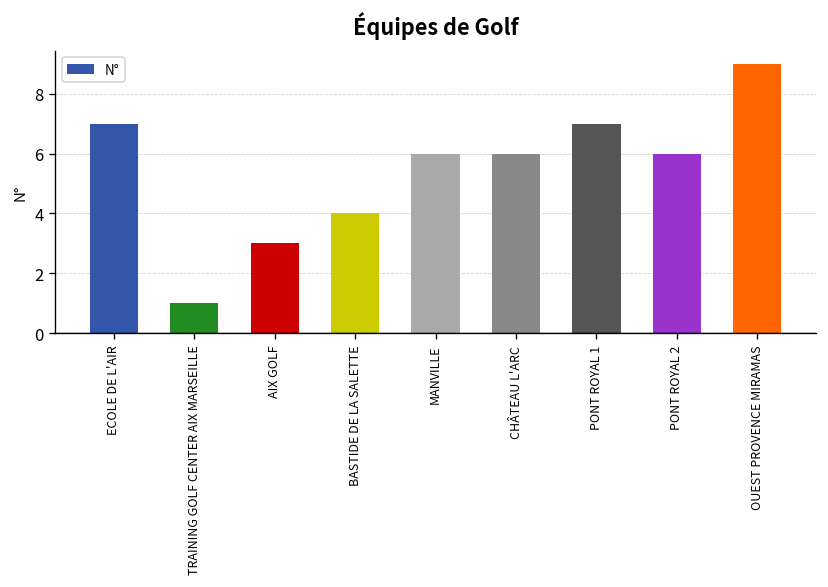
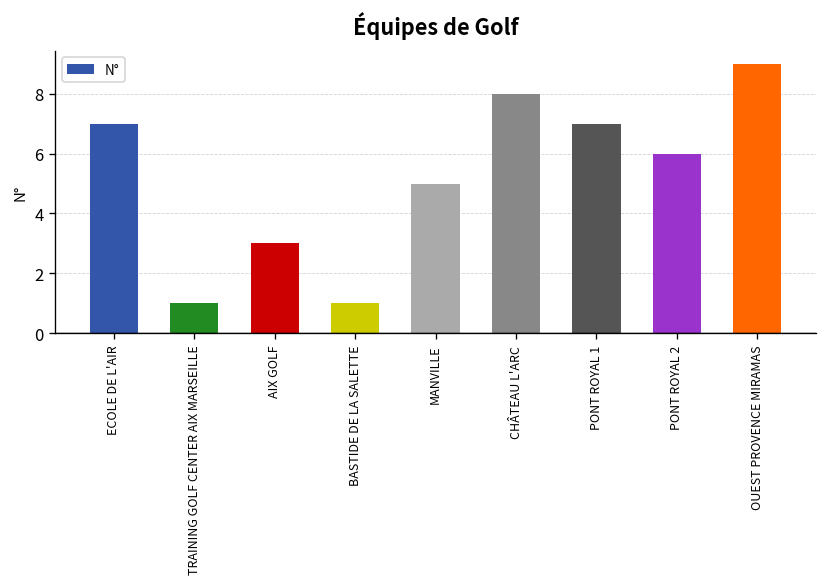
  {
    "ECOLE DE L'AIR": 7,
    "TRAINING GOLF CENTER AIX MARSEILLE": 1,
    "AIX GOLF": 3,
-   "BASTIDE DE LA SALETTE": 4,
-   "MANVILLE": 6,
-   "CHÂTEAU L'ARC": 6,
+   "BASTIDE DE LA SALETTE": 1,
+   "MANVILLE": 5,
+   "CHÂTEAU L'ARC": 8,
    "PONT ROYAL 1": 7,
    "PONT ROYAL 2": 6,
    "OUEST PROVENCE MIRAMAS": 9
  }
